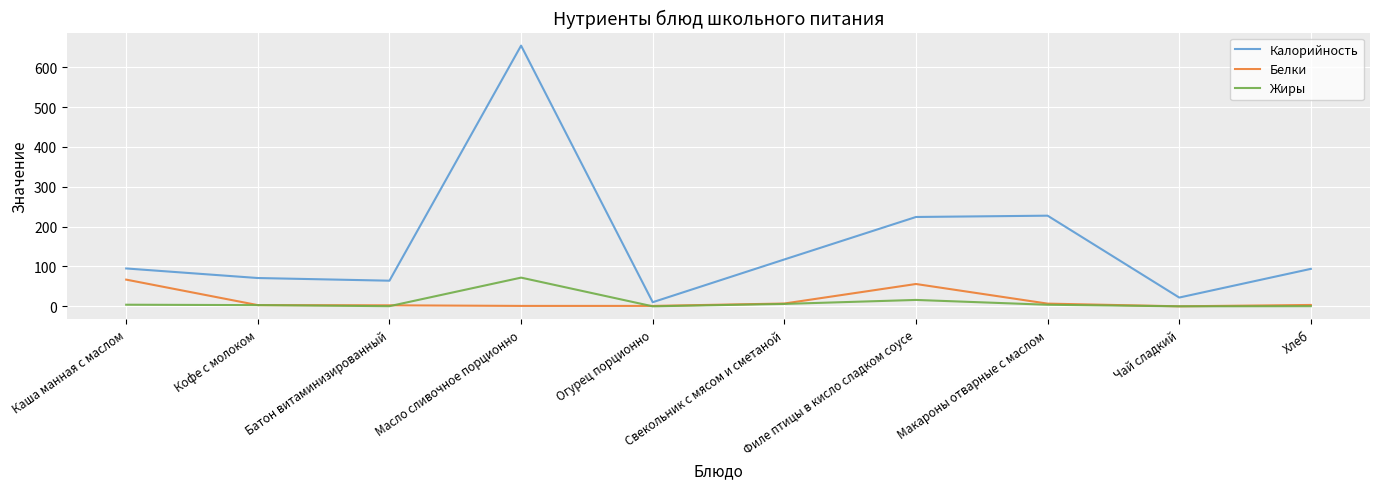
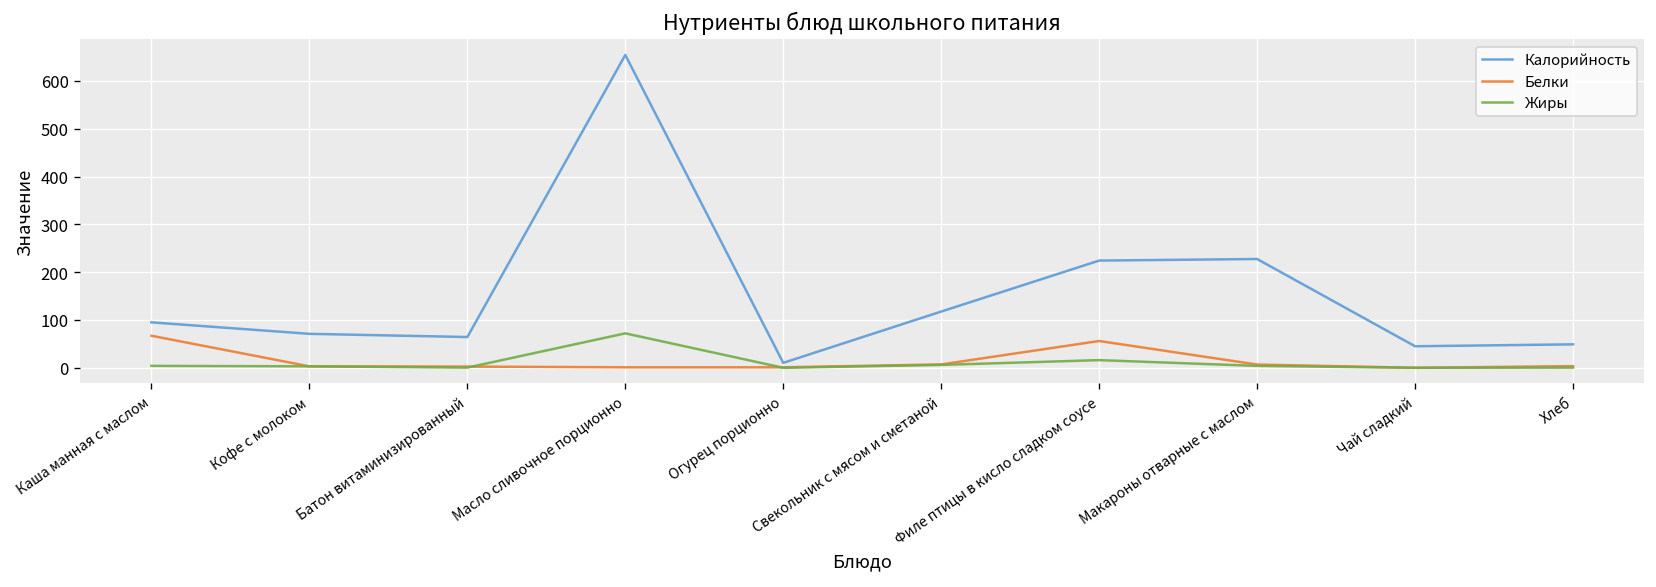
  {
    "Калорийность": {
      "Каша манная с маслом": 100,
      "Кофе с молоком": 70,
      "Батон витаминизированный": 60,
      "Масло сливочное порционно": 650,
      "Огурец порционно": 10,
      "Свекольник с мясом и сметаной": 120,
      "Филе птицы в кисло сладком соусе": 220,
      "Макароны отварные с маслом": 230,
-     "Чай сладкий": 20,
-     "Хлеб": 90
+     "Чай сладкий": 50,
+     "Хлеб": 50
    },
    "Белки": {
      "Каша манная с маслом": 70,
      "Масло сливочное порционно": 0,
      "Филе птицы в кисло сладком соусе": 60
    },
    "Жиры": {
      "Каша манная с маслом": 0,
      "Масло сливочное порционно": 70,
      "Филе птицы в кисло сладком соусе": 20
    }
  }
